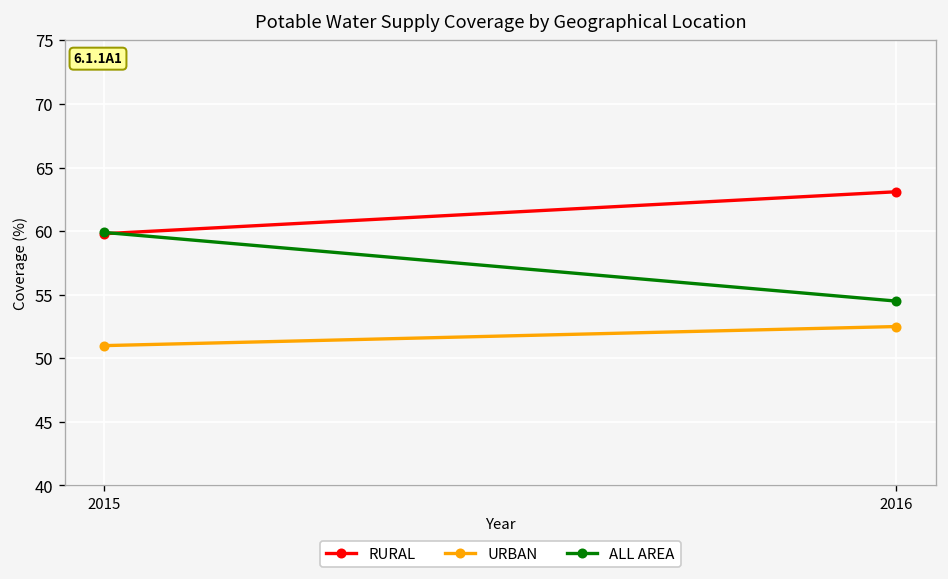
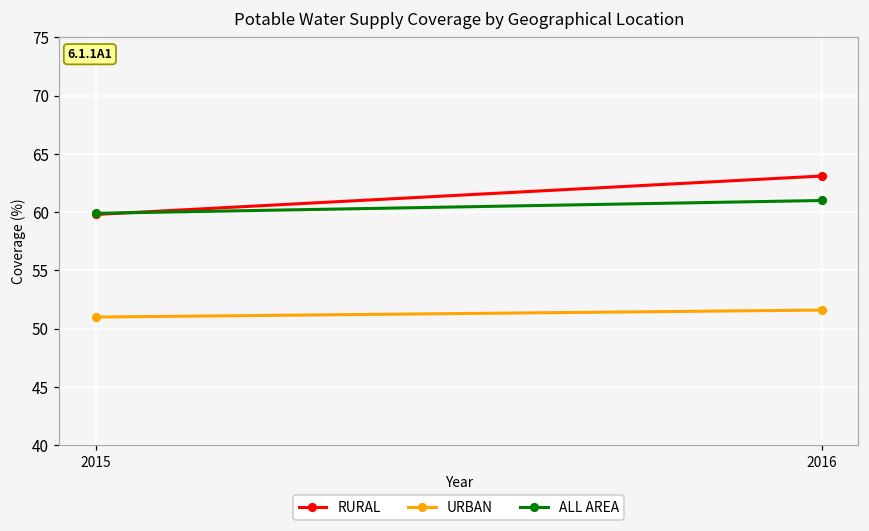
  {
    "RURAL": {
      "2016": 63.1
    },
    "URBAN": {
      "2015": 51.0,
-     "2016": 52.5
+     "2016": 51.6
    },
    "ALL AREA": {
-     "2016": 54.5
+     "2016": 61.0
    }
  }
